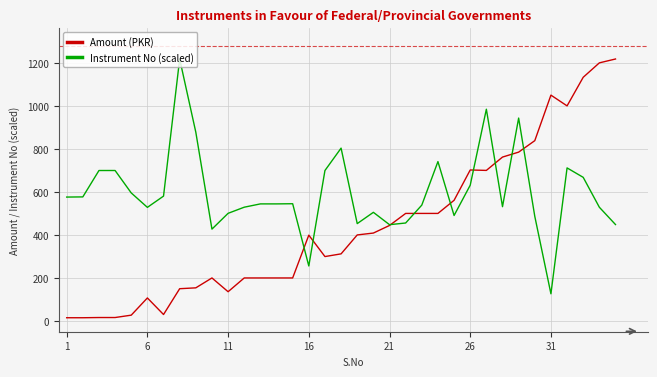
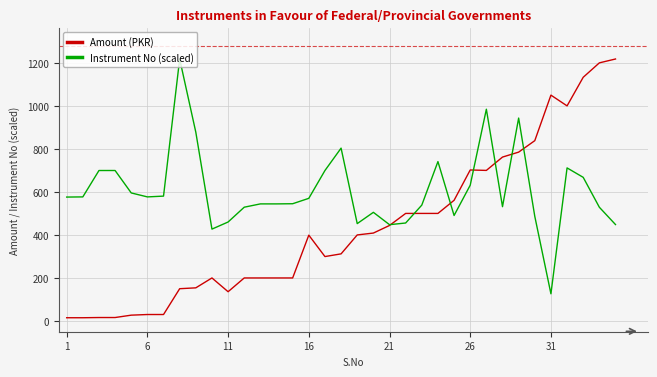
  {
    "Amount (PKR)": {
      "1": 20,
-     "6": 110,
+     "6": 30,
      "11": 140,
      "16": 400,
      "26": 700,
      "31": 1050
    },
    "Instrument No (scaled)": {
      "1": 580,
-     "6": 530,
-     "11": 500,
-     "16": 260,
+     "6": 580,
+     "11": 460,
+     "16": 570,
      "26": 630,
      "31": 130
    }
  }
